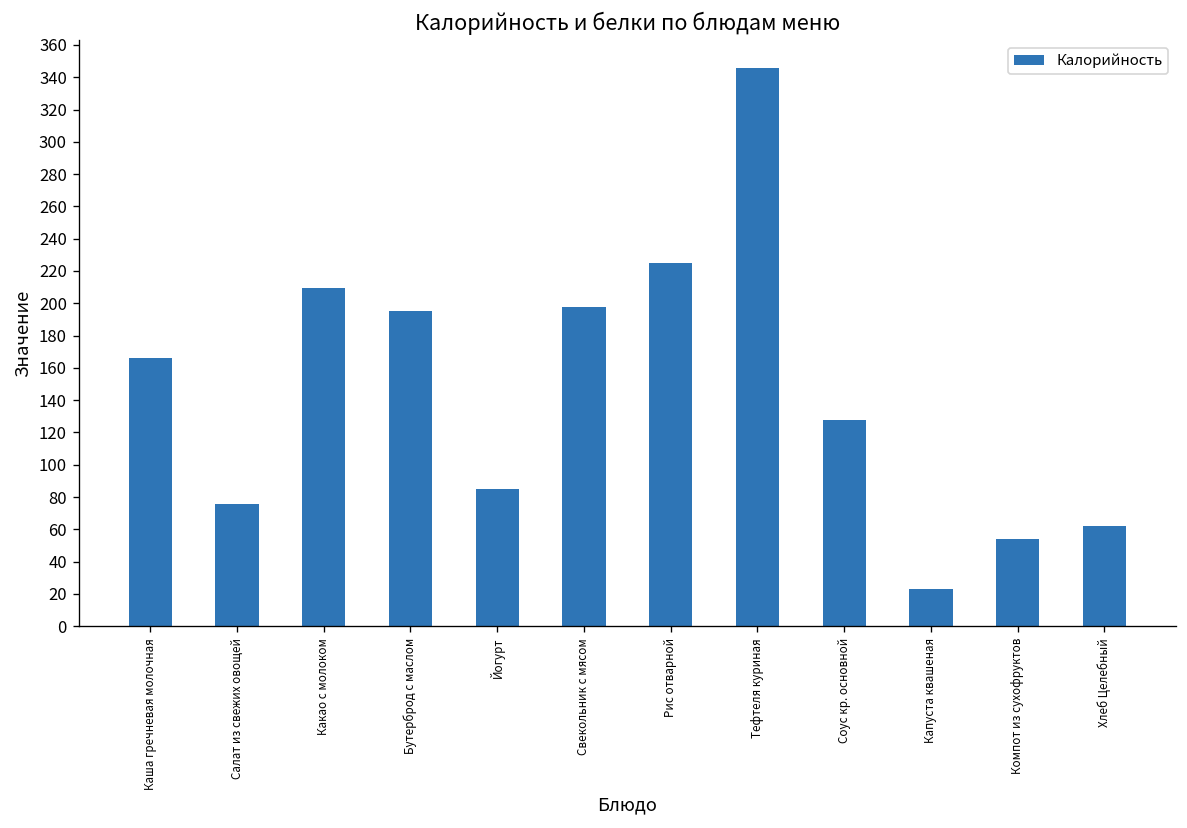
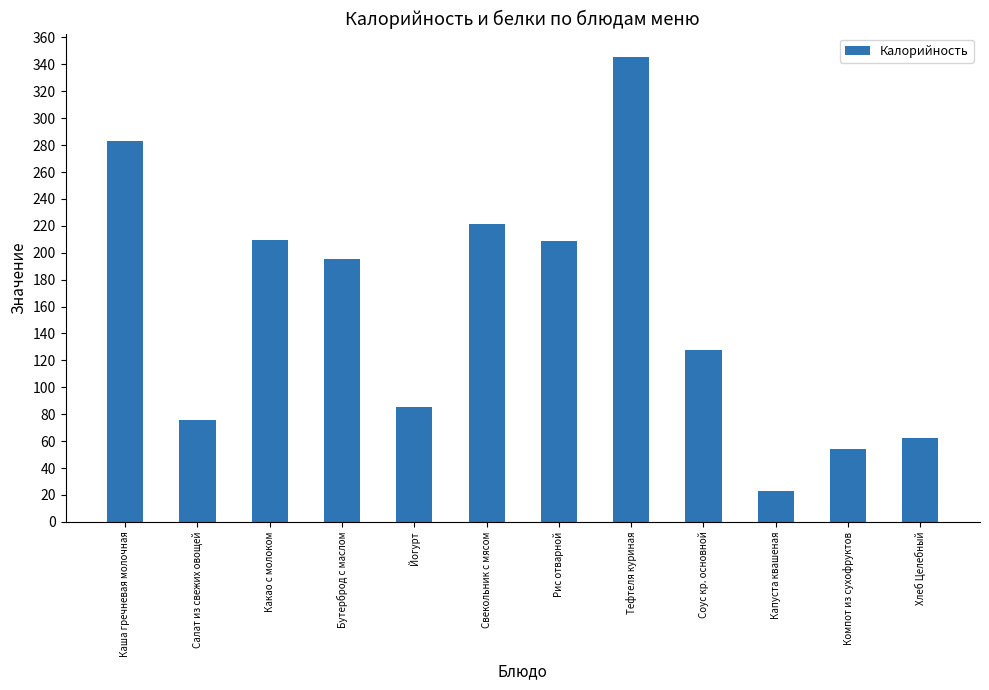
  {
-   "Каша гречневая молочная": 166,
+   "Каша гречневая молочная": 283,
    "Салат из свежих овощей": 76,
    "Какао с молоком": 209,
    "Бутерброд с маслом": 195,
    "Йогурт": 85,
-   "Свекольник с мясом": 198,
-   "Рис отварной": 225,
+   "Свекольник с мясом": 222,
+   "Рис отварной": 209,
    "Тефтеля куриная": 346,
    "Соус кр. основной": 128,
    "Капуста квашеная": 23,
    "Компот из сухофруктов": 54,
    "Хлеб Целебный": 62
  }
